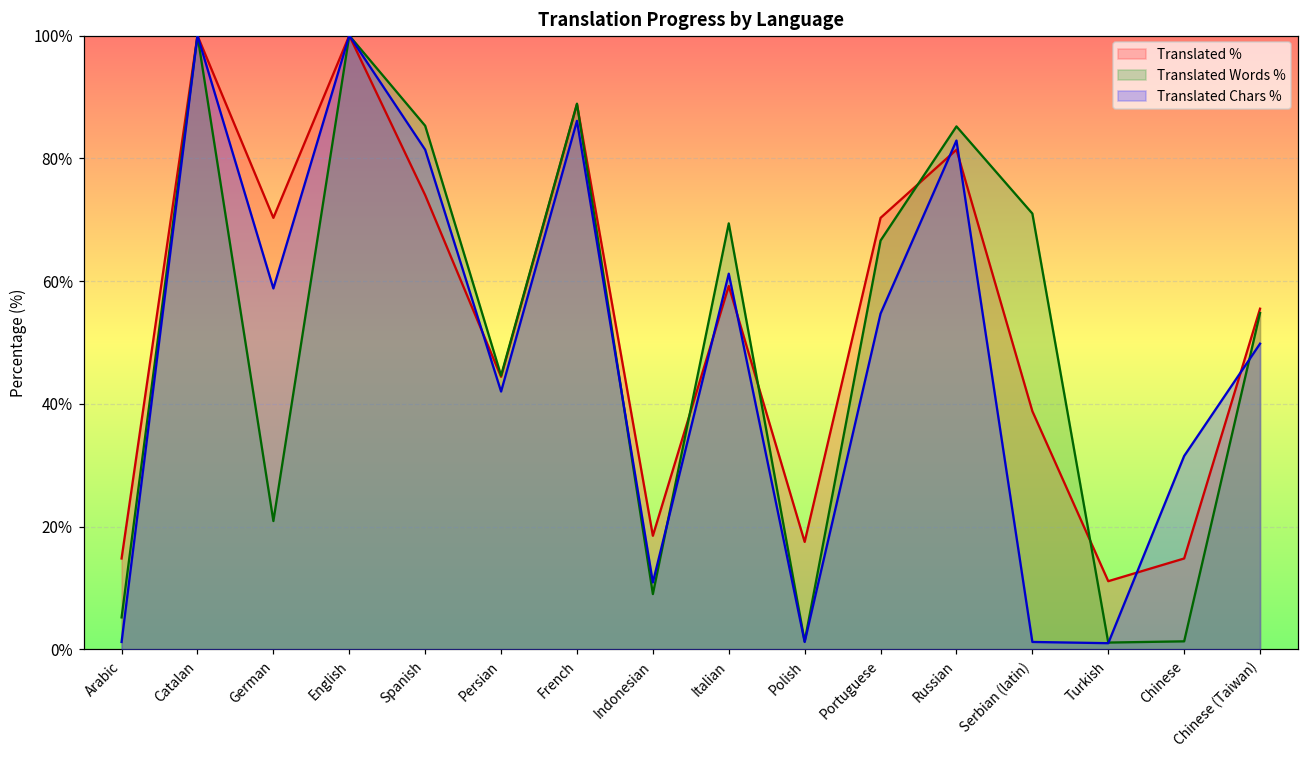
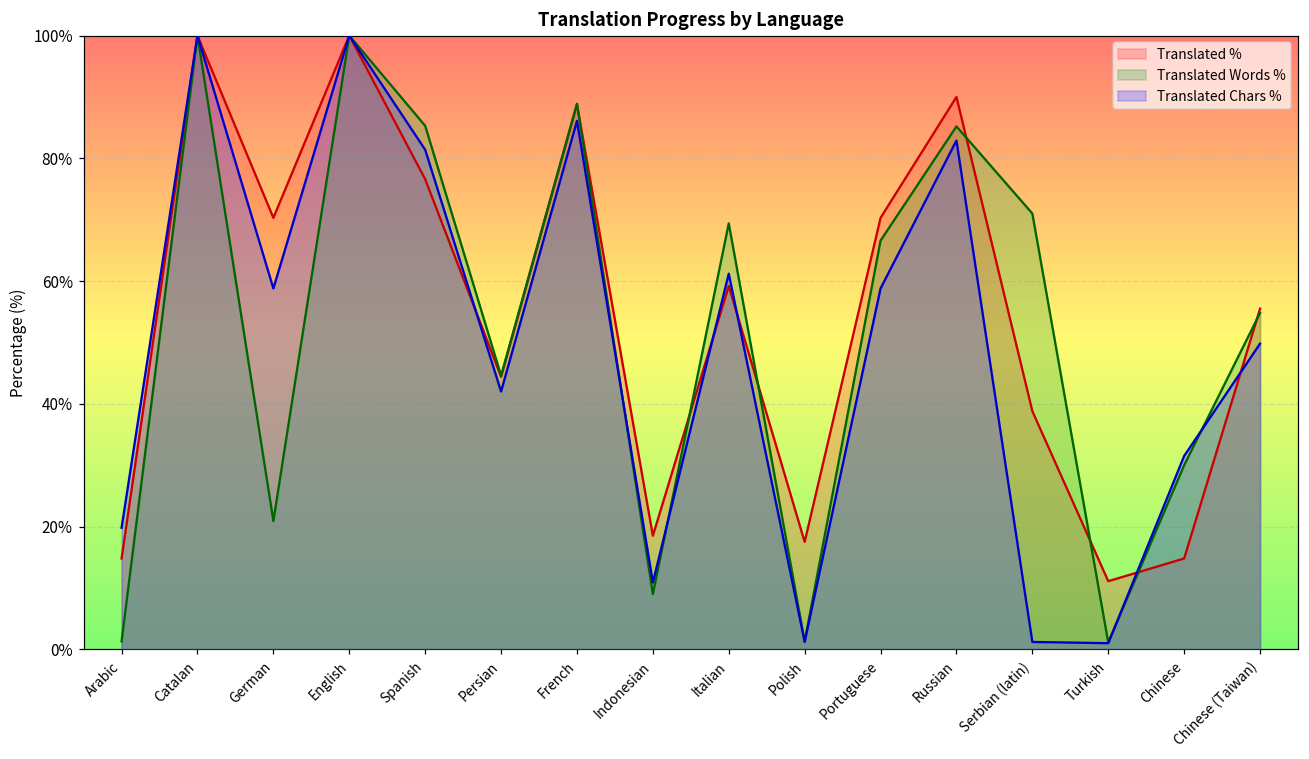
  {
    "Translated %": {
      "Arabic": "15%",
      "German": "70%",
-     "Spanish": "74%",
+     "Spanish": "77%",
      "Indonesian": "19%",
      "Italian": "59%",
      "Polish": "18%",
      "Portuguese": "70%",
-     "Russian": "81%",
+     "Russian": "90%",
      "Serbian (latin)": "39%",
      "Turkish": "11%",
      "Chinese": "15%",
      "Chinese (Taiwan)": "56%"
    },
    "Translated Words %": {
-     "Arabic": "5%",
+     "Arabic": "1%",
      "German": "21%",
      "Spanish": "85%",
      "Indonesian": "9%",
      "Italian": "69%",
      "Portuguese": "67%",
      "Russian": "85%",
      "Serbian (latin)": "71%",
-     "Chinese": "1%",
+     "Chinese": "30%",
      "Chinese (Taiwan)": "55%"
    },
    "Translated Chars %": {
-     "Arabic": "1%",
+     "Arabic": "20%",
      "German": "59%",
      "Spanish": "81%",
      "Persian": "42%",
      "French": "86%",
      "Indonesian": "11%",
      "Italian": "61%",
-     "Portuguese": "55%",
+     "Portuguese": "59%",
      "Russian": "83%",
      "Serbian (latin)": "1%",
      "Chinese": "32%",
      "Chinese (Taiwan)": "50%"
    }
  }
